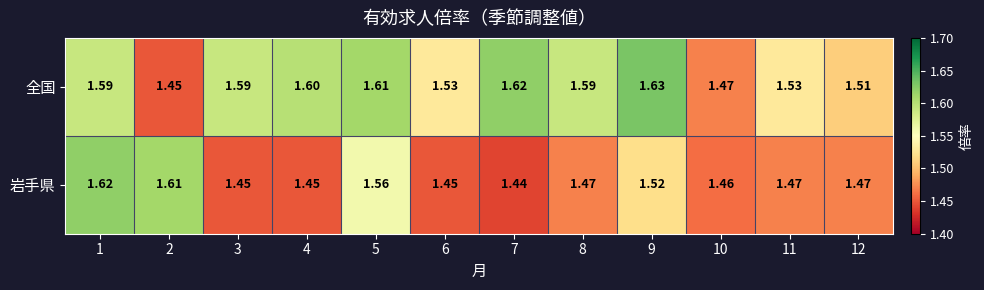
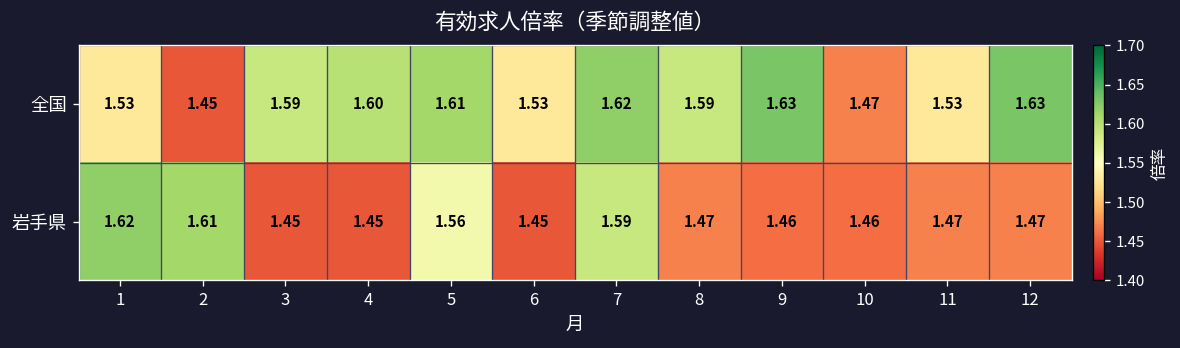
  {
    "全国": {
-     "1": 1.59,
+     "1": 1.53,
      "2": 1.45,
      "3": 1.59,
      "4": 1.60,
      "5": 1.61,
      "6": 1.53,
      "7": 1.62,
      "8": 1.59,
      "9": 1.63,
      "10": 1.47,
      "11": 1.53,
-     "12": 1.51
+     "12": 1.63
    },
    "岩手県": {
      "1": 1.62,
      "2": 1.61,
      "3": 1.45,
      "4": 1.45,
      "5": 1.56,
      "6": 1.45,
-     "7": 1.44,
+     "7": 1.59,
      "8": 1.47,
-     "9": 1.52,
+     "9": 1.46,
      "10": 1.46,
      "11": 1.47,
      "12": 1.47
    }
  }
